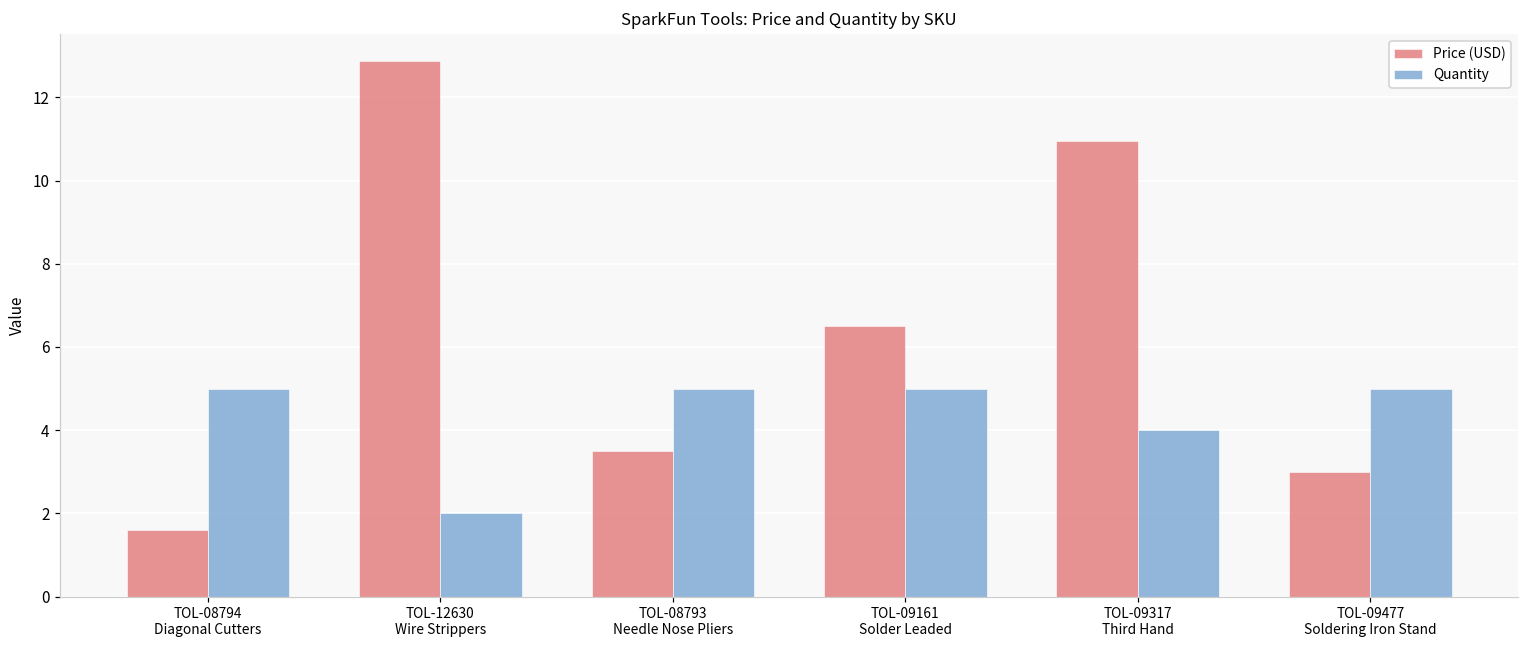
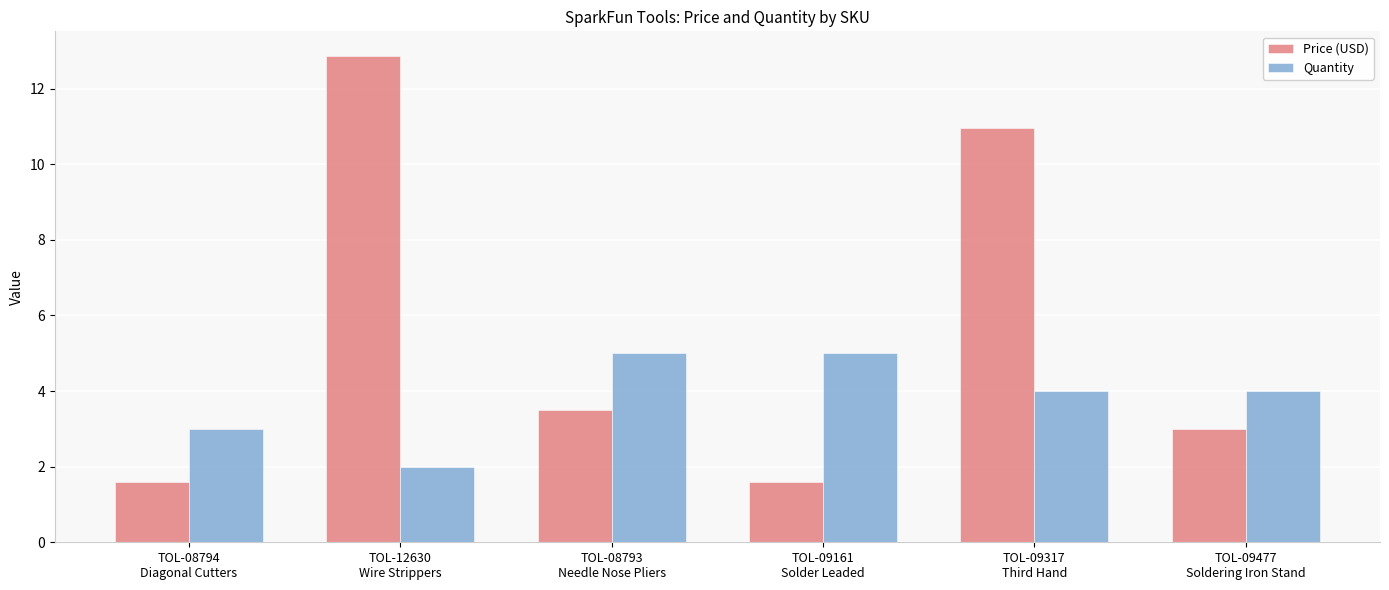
  {
    "Price (USD)": {
      "TOL-08794 Diagonal Cutters": 1.6,
      "TOL-12630 Wire Strippers": 12.9,
      "TOL-08793 Needle Nose Pliers": 3.5,
-     "TOL-09161 Solder Leaded": 6.5,
+     "TOL-09161 Solder Leaded": 1.6,
      "TOL-09317 Third Hand": 11.0,
      "TOL-09477 Soldering Iron Stand": 3.0
    },
    "Quantity": {
-     "TOL-08794 Diagonal Cutters": 5,
+     "TOL-08794 Diagonal Cutters": 3,
      "TOL-12630 Wire Strippers": 2,
      "TOL-08793 Needle Nose Pliers": 5,
      "TOL-09161 Solder Leaded": 5,
      "TOL-09317 Third Hand": 4,
-     "TOL-09477 Soldering Iron Stand": 5
+     "TOL-09477 Soldering Iron Stand": 4
    }
  }
